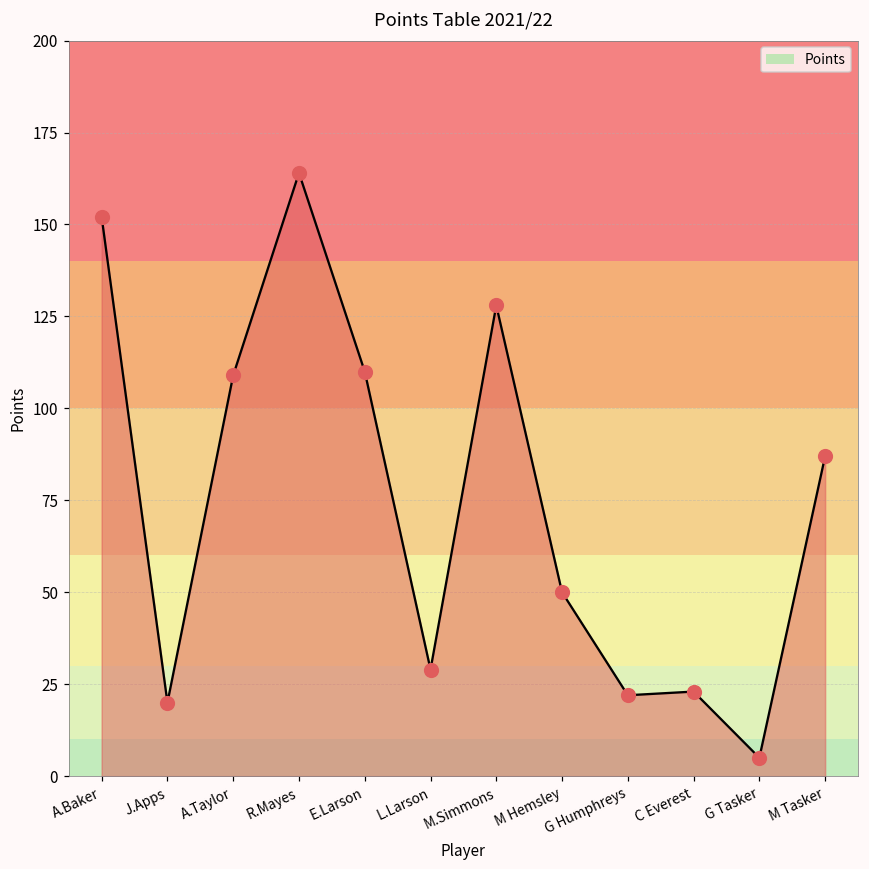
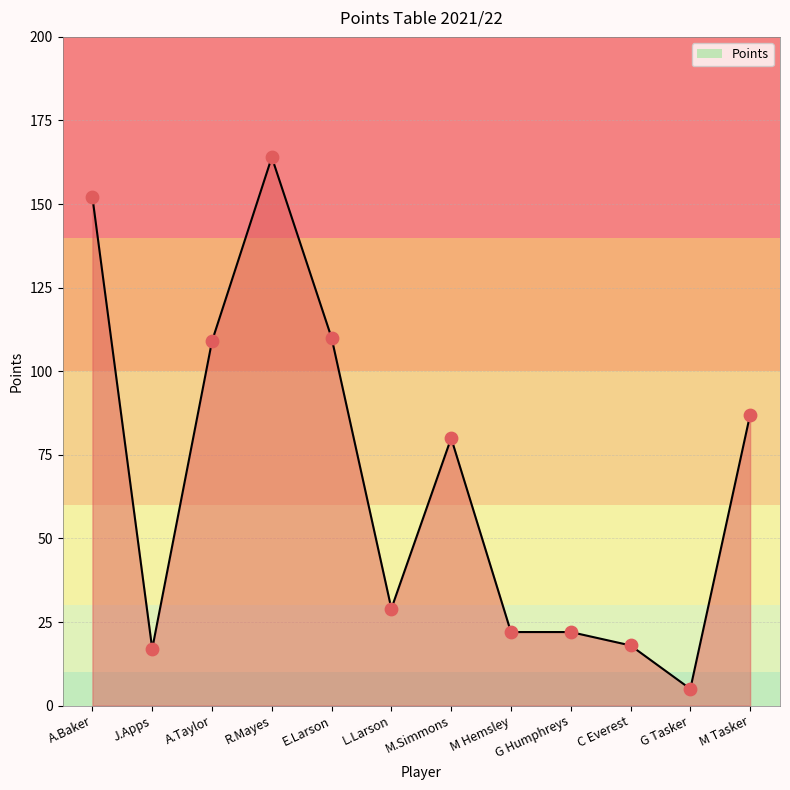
  {
    "A.Baker": 152,
-   "J.Apps": 20,
+   "J.Apps": 17,
    "A.Taylor": 109,
    "R.Mayes": 164,
    "E.Larson": 110,
    "L.Larson": 29,
-   "M.Simmons": 128,
-   "M Hemsley": 50,
+   "M.Simmons": 80,
+   "M Hemsley": 22,
    "G Humphreys": 22,
-   "C Everest": 23,
+   "C Everest": 18,
    "G Tasker": 5,
    "M Tasker": 87
  }
